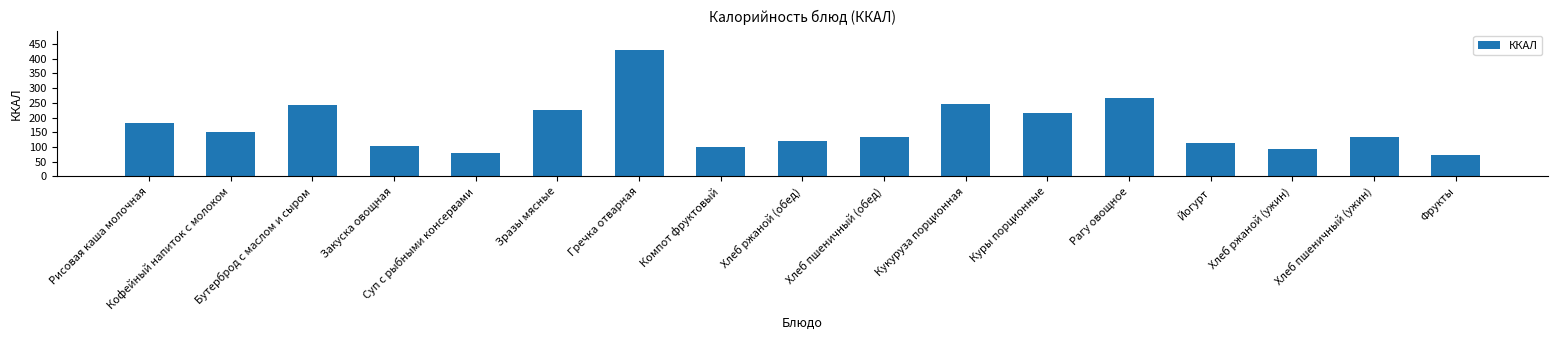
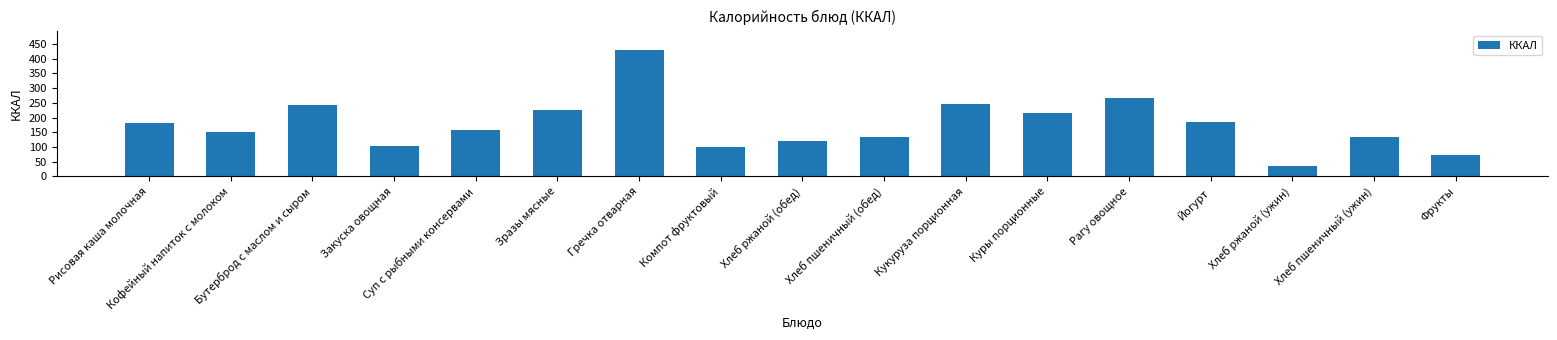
  {
    "Рисовая каша молочная": 180,
    "Кофейный напиток с молоком": 150,
    "Бутерброд с маслом и сыром": 240,
    "Закуска овощная": 110,
-   "Суп с рыбными консервами": 80,
+   "Суп с рыбными консервами": 160,
    "Зразы мясные": 230,
    "Гречка отварная": 430,
    "Компот фруктовый": 100,
    "Хлеб ржаной (обед)": 120,
    "Хлеб пшеничный (обед)": 130,
    "Кукуруза порционная": 250,
    "Куры порционные": 220,
    "Рагу овощное": 260,
-   "Йогурт": 110,
-   "Хлеб ржаной (ужин)": 90,
+   "Йогурт": 190,
+   "Хлеб ржаной (ужин)": 40,
    "Хлеб пшеничный (ужин)": 130,
    "Фрукты": 70
  }
